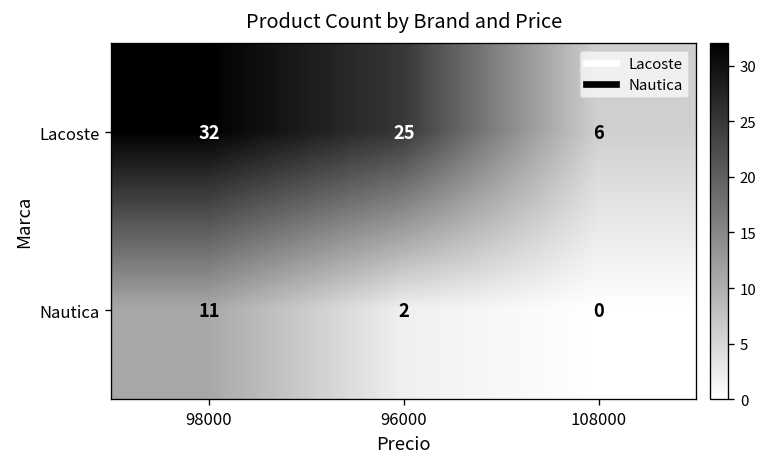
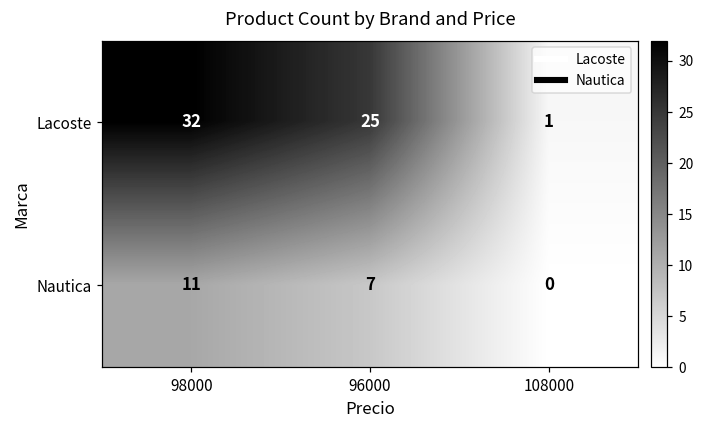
  {
    "Lacoste": {
      "98000": 32,
      "96000": 25,
-     "108000": 6
+     "108000": 1
    },
    "Nautica": {
      "98000": 11,
-     "96000": 2,
+     "96000": 7,
      "108000": 0
    }
  }
